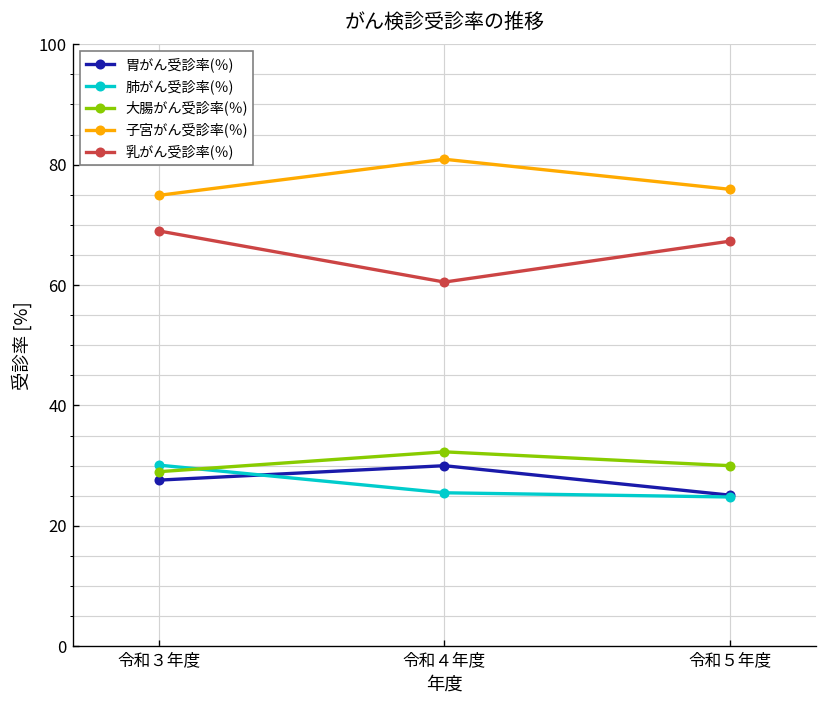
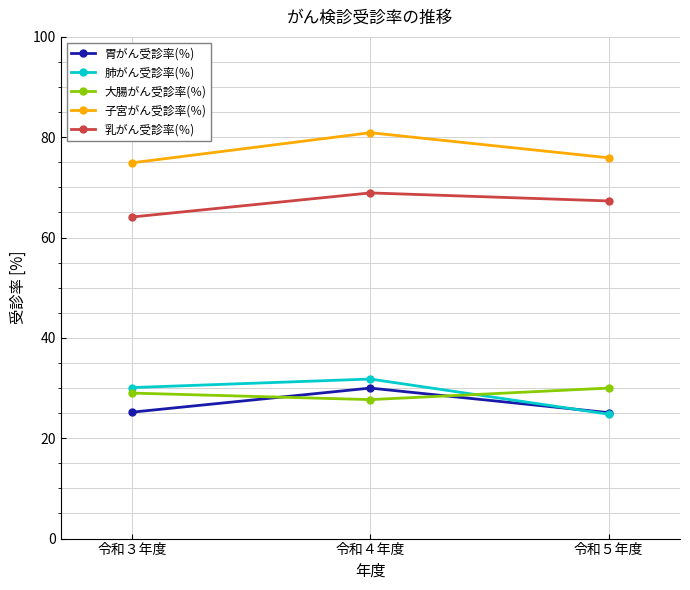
  {
    "胃がん受診率(％)": {
-     "令和３年度": 28,
+     "令和３年度": 25,
      "令和４年度": 30
    },
    "肺がん受診率(％)": {
      "令和３年度": 30,
-     "令和４年度": 26
+     "令和４年度": 32
    },
    "大腸がん受診率(％)": {
      "令和３年度": 29,
-     "令和４年度": 32,
+     "令和４年度": 28,
      "令和５年度": 30
    },
    "子宮がん受診率(％)": {
      "令和３年度": 75,
      "令和４年度": 81,
      "令和５年度": 76
    },
    "乳がん受診率(％)": {
-     "令和３年度": 69,
-     "令和４年度": 61,
+     "令和３年度": 64,
+     "令和４年度": 69,
      "令和５年度": 67
    }
  }
